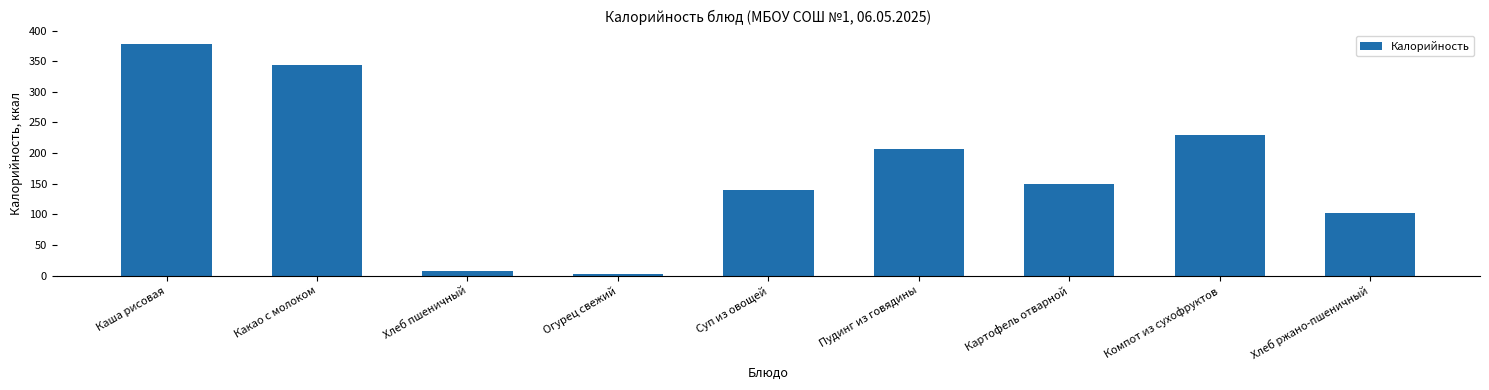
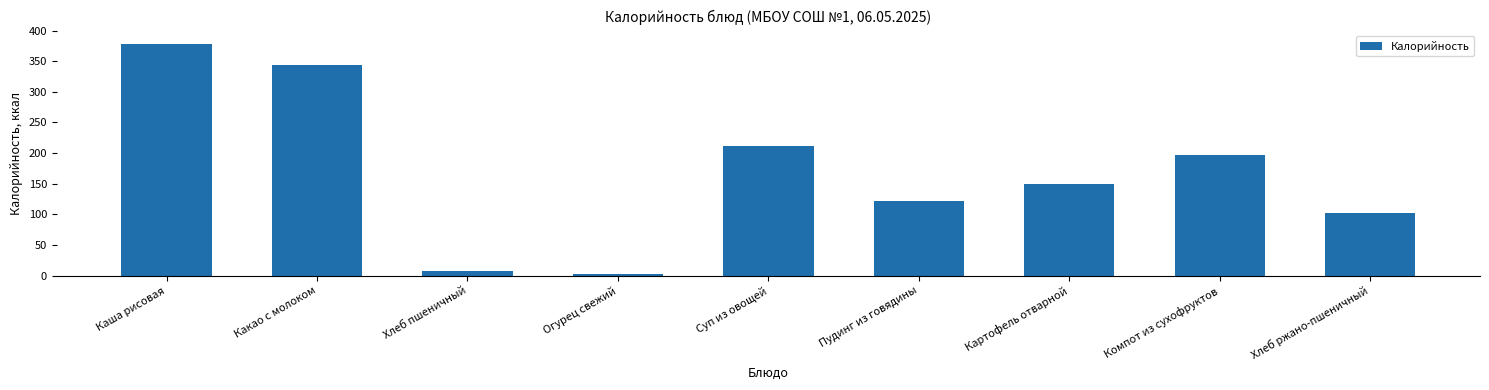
  {
    "Каша рисовая": 380,
    "Какао с молоком": 340,
    "Хлеб пшеничный": 10,
-   "Суп из овощей": 140,
-   "Пудинг из говядины": 210,
+   "Суп из овощей": 210,
+   "Пудинг из говядины": 120,
    "Картофель отварной": 150,
-   "Компот из сухофруктов": 230,
+   "Компот из сухофруктов": 200,
    "Хлеб ржано-пшеничный": 100
  }
